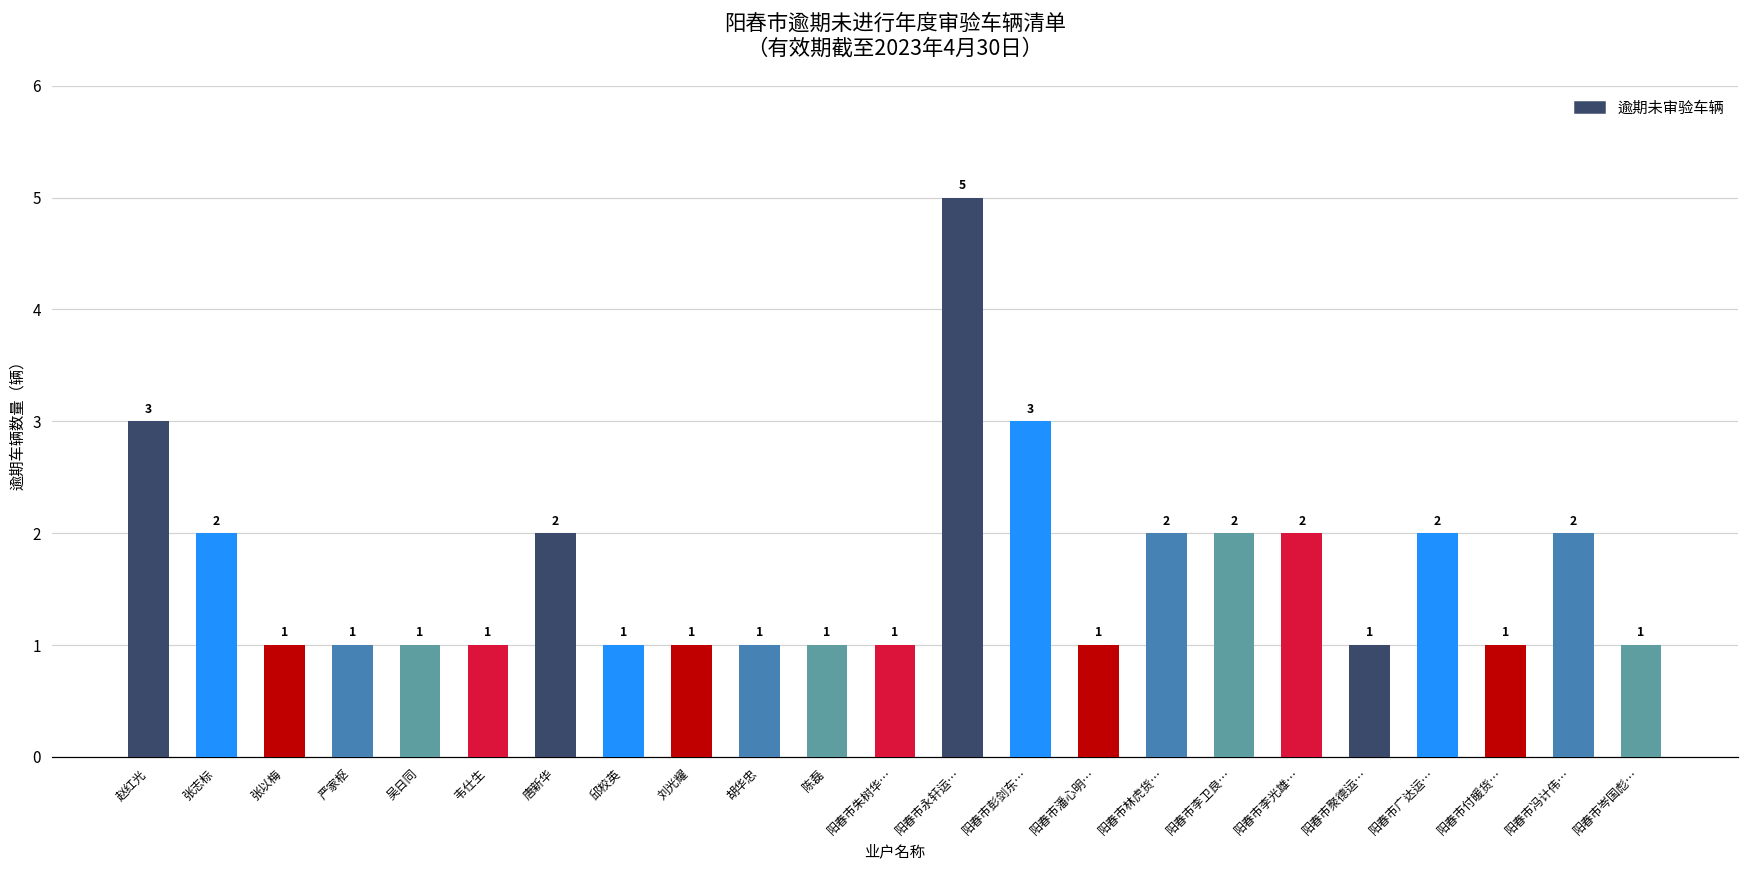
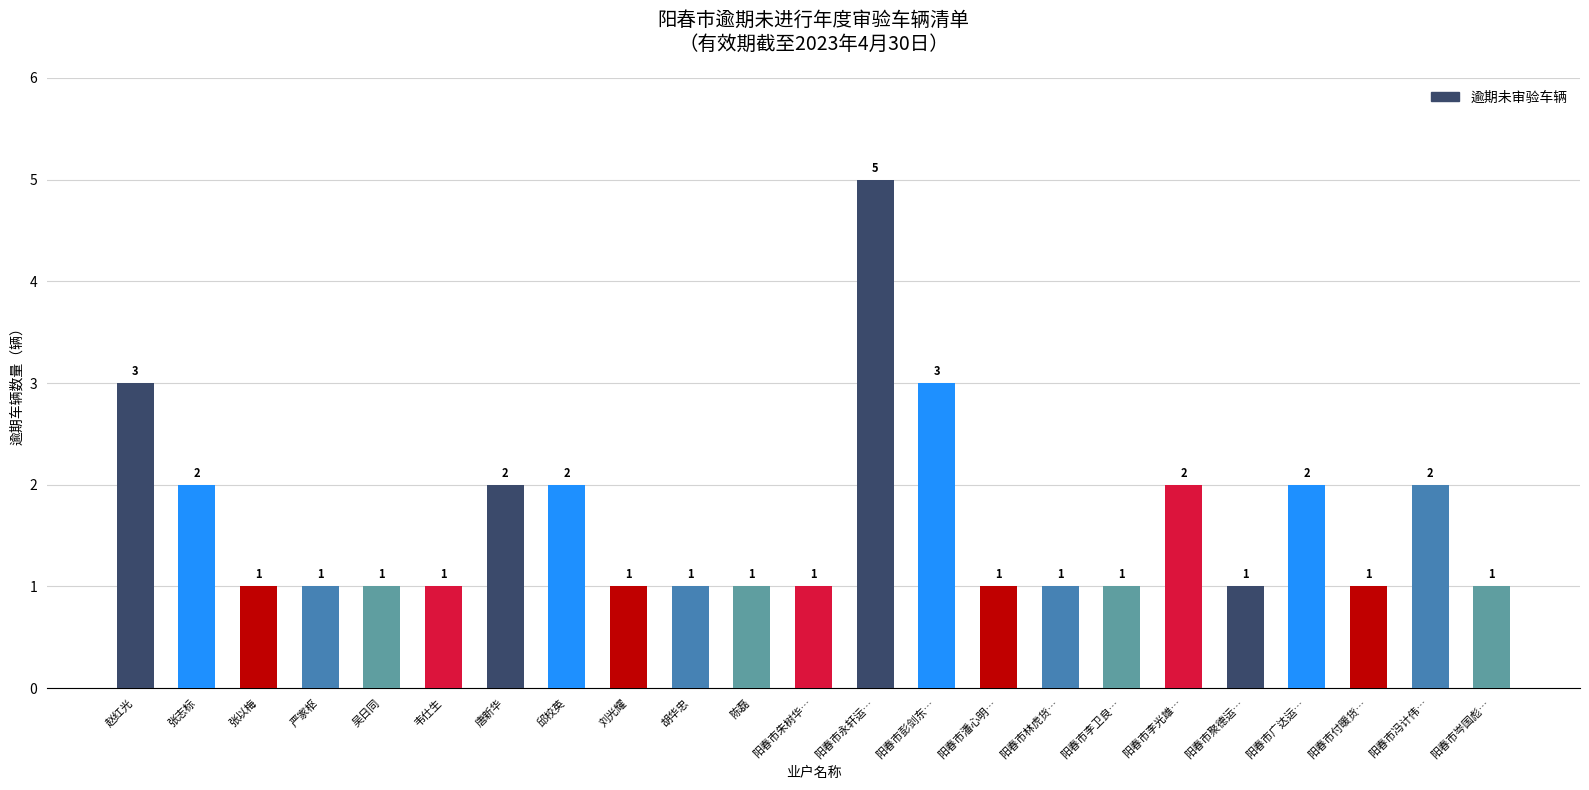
  {
    "赵红光": 3,
    "张志标": 2,
    "张以梅": 1,
    "严家枢": 1,
    "吴日同": 1,
    "韦仕生": 1,
    "唐新华": 2,
-   "邱校英": 1,
+   "邱校英": 2,
    "刘光耀": 1,
    "胡华忠": 1,
    "陈磊": 1,
    "阳春市朱树华…": 1,
    "阳春市永轩运…": 5,
    "阳春市彭剑东…": 3,
    "阳春市潘心明…": 1,
-   "阳春市林虎货…": 2,
-   "阳春市李卫良…": 2,
+   "阳春市林虎货…": 1,
+   "阳春市李卫良…": 1,
    "阳春市李光雄…": 2,
    "阳春市聚德运…": 1,
    "阳春市广达运…": 2,
    "阳春市付暖货…": 1,
    "阳春市冯计伟…": 2,
    "阳春市岑国彪…": 1
  }
